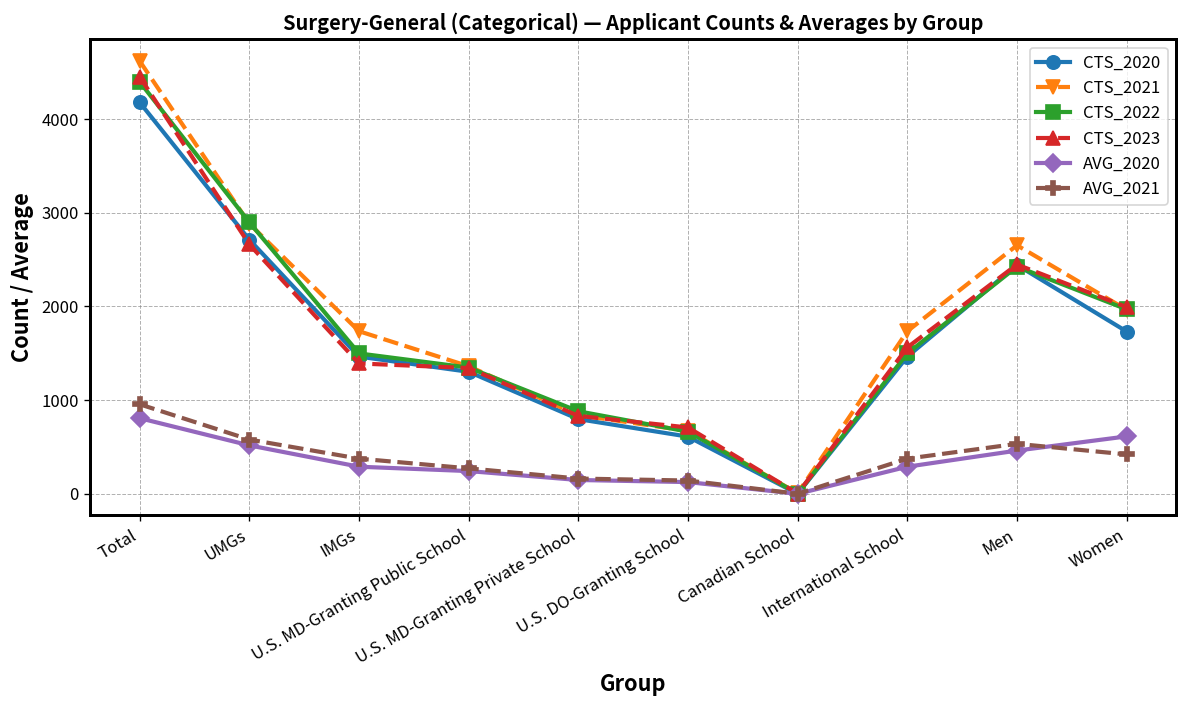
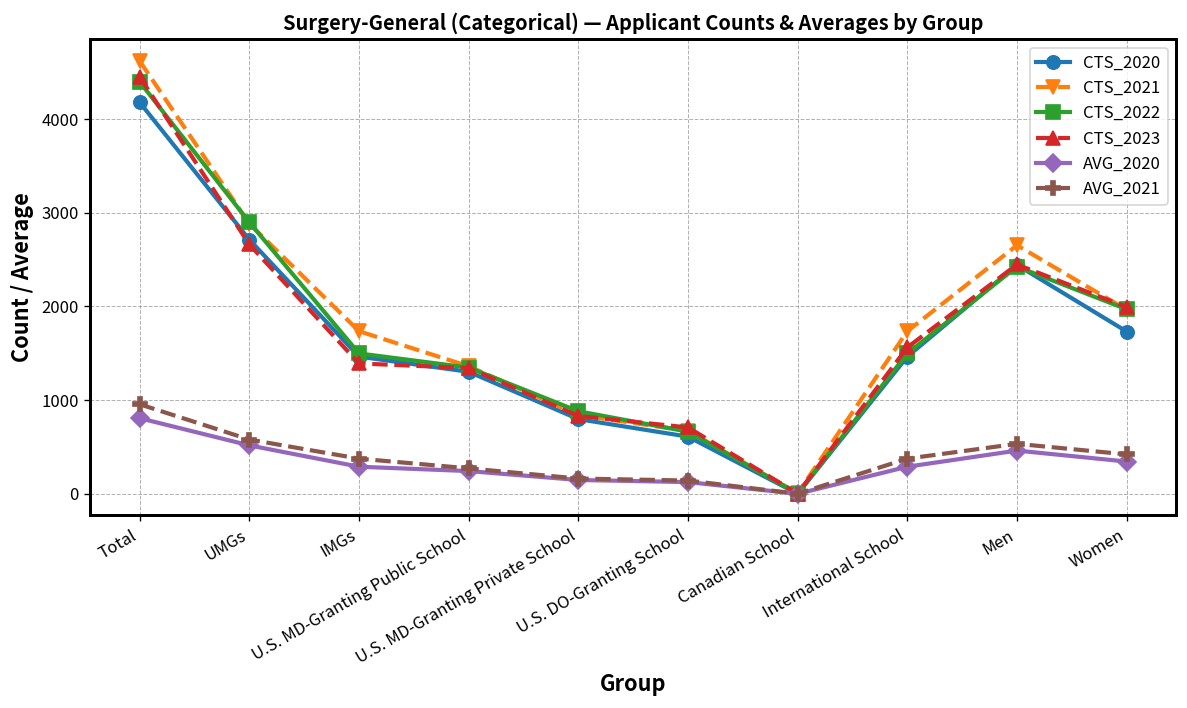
  {
    "CTS_2020": {
      "Total": 4200,
      "UMGs": 2700,
      "IMGs": 1500,
      "U.S. MD-Granting Public School": 1300,
      "U.S. MD-Granting Private School": 800,
      "U.S. DO-Granting School": 600,
      "International School": 1500,
      "Women": 1700
    },
    "CTS_2021": {
      "Total": 4600,
      "IMGs": 1700,
      "International School": 1700,
      "Men": 2700
    },
    "CTS_2022": {
      "Total": 4400,
      "IMGs": 1500,
      "U.S. MD-Granting Private School": 900,
      "International School": 1500
    },
    "CTS_2023": {
      "Total": 4500,
      "UMGs": 2700,
      "IMGs": 1400,
      "U.S. DO-Granting School": 700,
      "International School": 1600
    },
    "AVG_2020": {
      "Total": 800,
      "UMGs": 500,
      "IMGs": 300,
      "International School": 300,
      "Men": 500,
-     "Women": 600
+     "Women": 300
    },
    "AVG_2021": {
      "Total": 1000,
      "UMGs": 600,
      "IMGs": 400,
      "International School": 400,
      "Men": 500,
      "Women": 400
    }
  }
